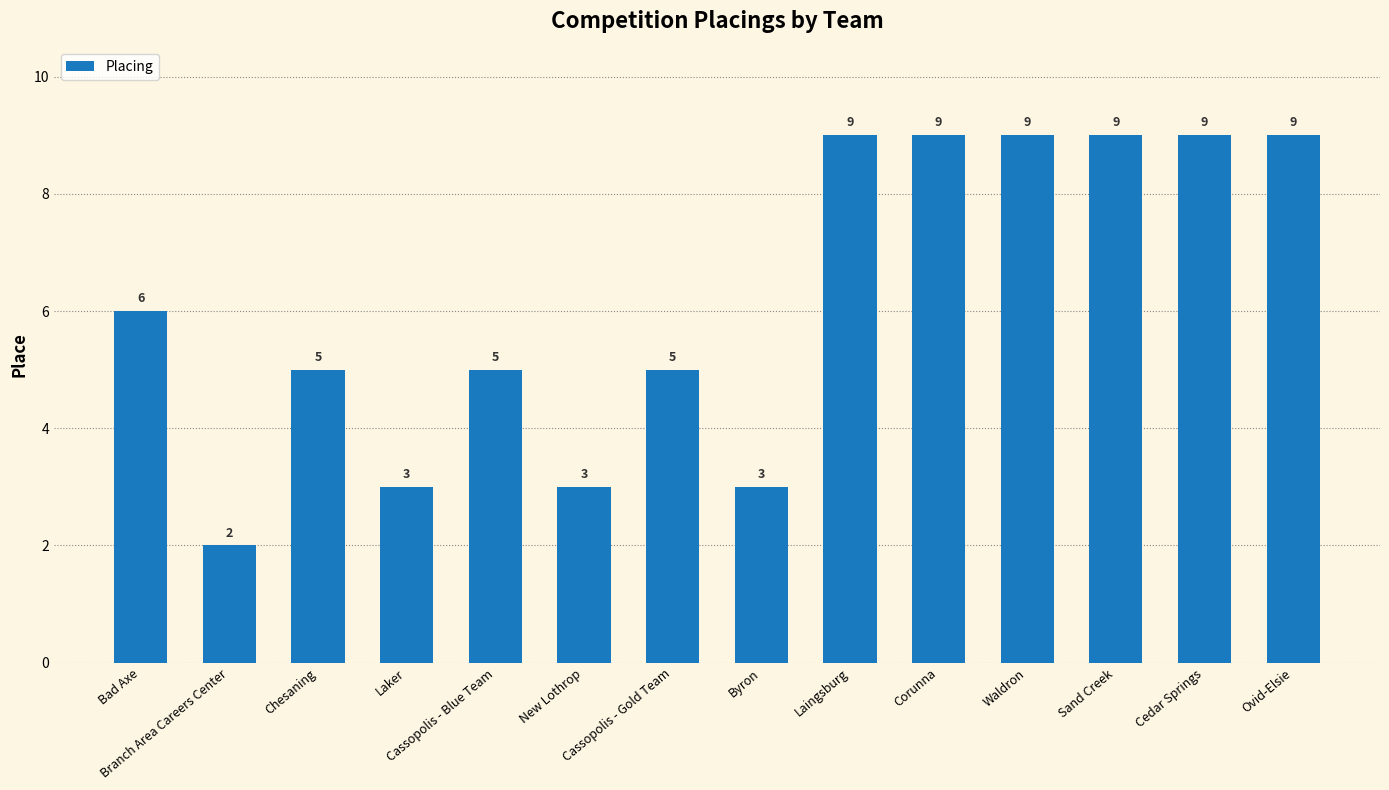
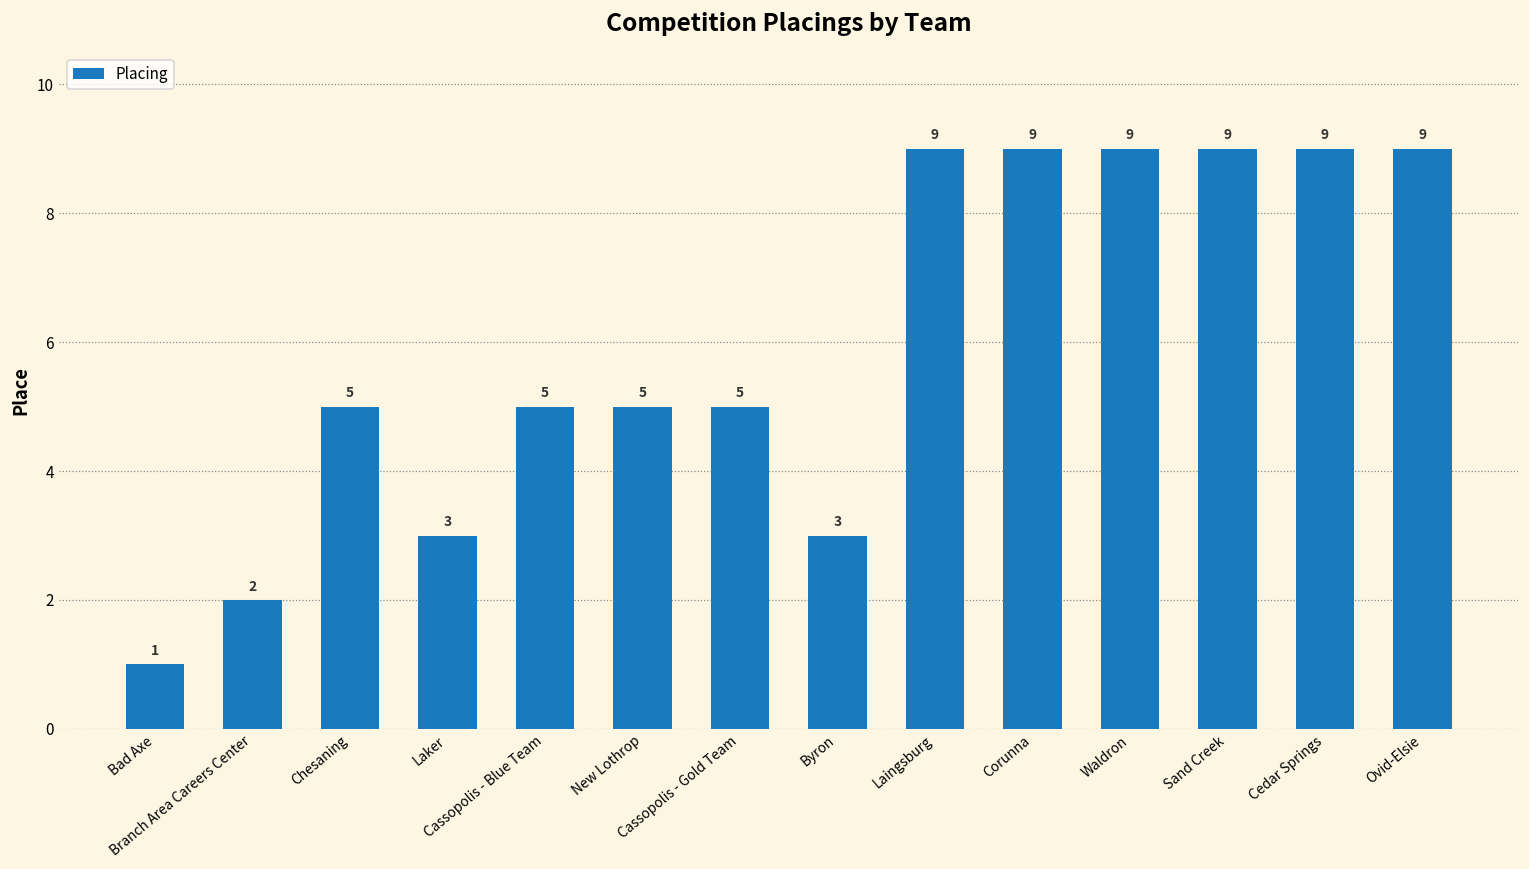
  {
-   "Bad Axe": 6,
+   "Bad Axe": 1,
    "Branch Area Careers Center": 2,
    "Chesaning": 5,
    "Laker": 3,
    "Cassopolis - Blue Team": 5,
-   "New Lothrop": 3,
+   "New Lothrop": 5,
    "Cassopolis - Gold Team": 5,
    "Byron": 3,
    "Laingsburg": 9,
    "Corunna": 9,
    "Waldron": 9,
    "Sand Creek": 9,
    "Cedar Springs": 9,
    "Ovid-Elsie": 9
  }
